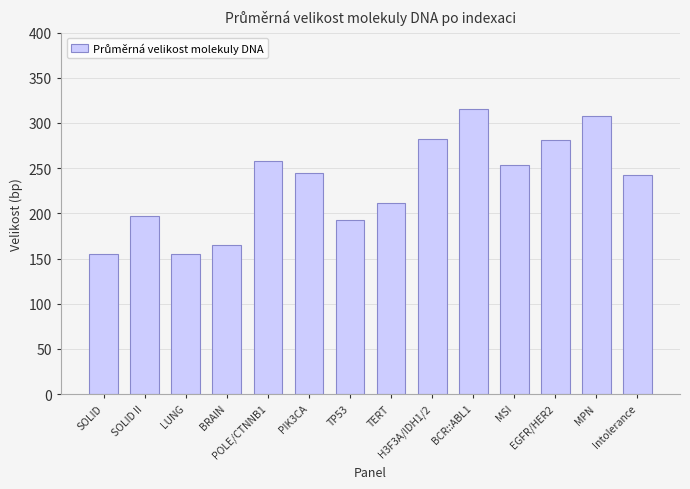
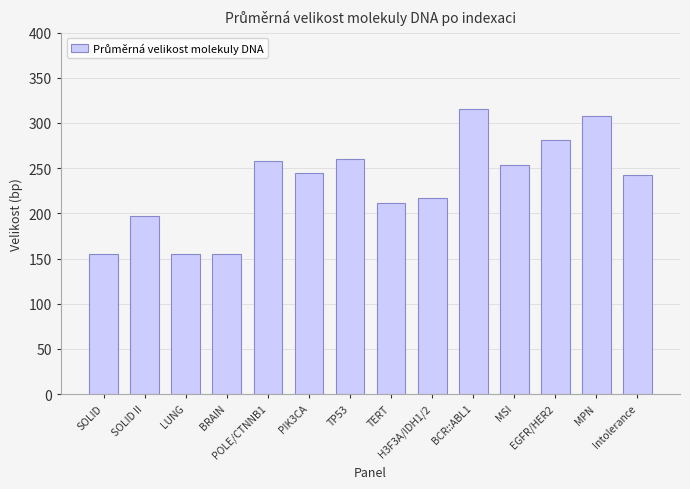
  {
    "SOLID": 160,
    "SOLID II": 200,
    "LUNG": 160,
-   "BRAIN": 170,
+   "BRAIN": 160,
    "POLE/CTNNB1": 260,
    "PIK3CA": 250,
-   "TP53": 190,
+   "TP53": 260,
    "TERT": 210,
-   "H3F3A/IDH1/2": 280,
+   "H3F3A/IDH1/2": 220,
    "BCR::ABL1": 320,
    "MSI": 250,
    "EGFR/HER2": 280,
    "MPN": 310,
    "Intolerance": 240
  }
